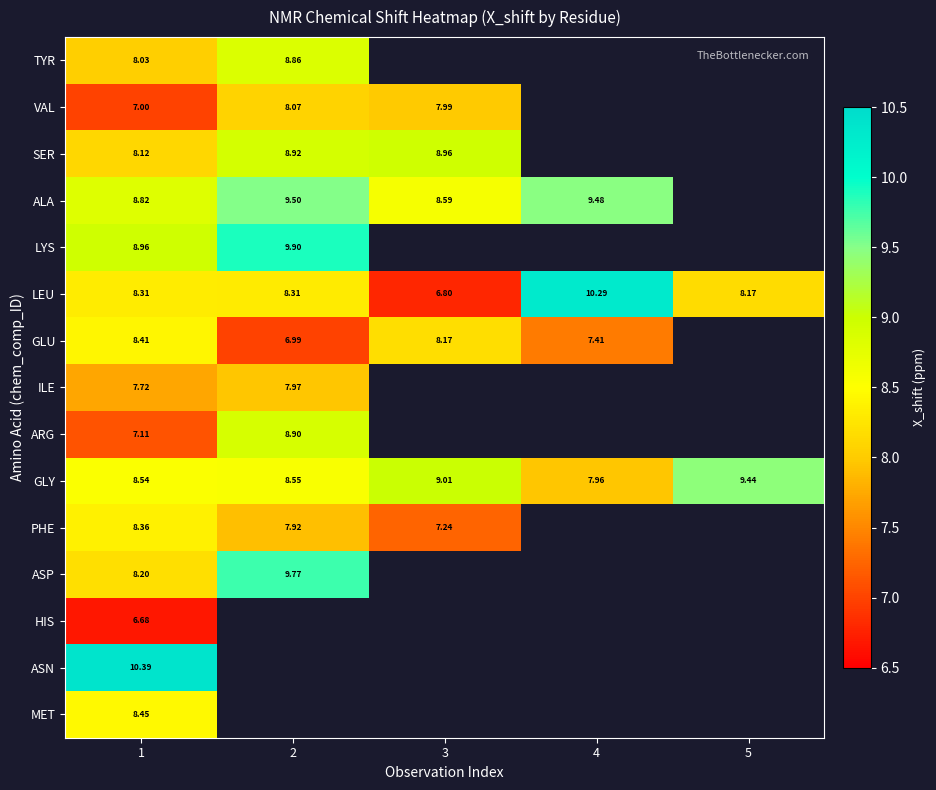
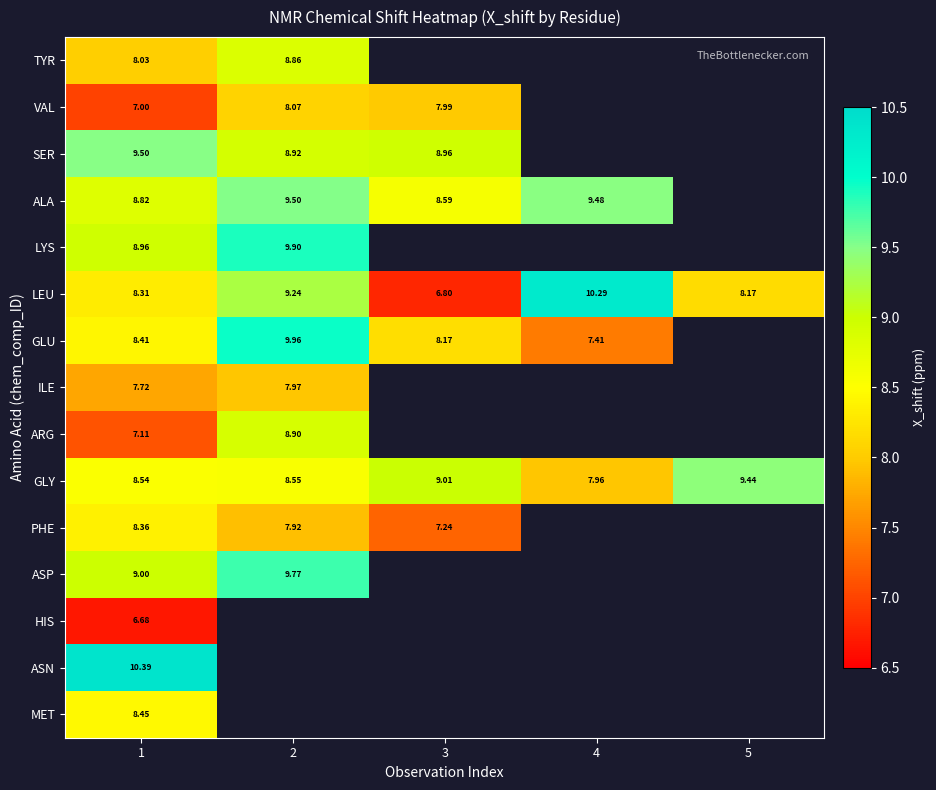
  {
    "TYR": {
      "1": 8.03,
      "2": 8.86
    },
    "VAL": {
      "1": 7.00,
      "2": 8.07,
      "3": 7.99
    },
    "SER": {
-     "1": 8.12,
+     "1": 9.50,
      "2": 8.92,
      "3": 8.96
    },
    "ALA": {
      "1": 8.82,
      "2": 9.50,
      "3": 8.59,
      "4": 9.48
    },
    "LYS": {
      "1": 8.96,
      "2": 9.90
    },
    "LEU": {
      "1": 8.31,
-     "2": 8.31,
+     "2": 9.24,
      "3": 6.80,
      "4": 10.29,
      "5": 8.17
    },
    "GLU": {
      "1": 8.41,
-     "2": 6.99,
+     "2": 9.96,
      "3": 8.17,
      "4": 7.41
    },
    "ILE": {
      "1": 7.72,
      "2": 7.97
    },
    "ARG": {
      "1": 7.11,
      "2": 8.90
    },
    "GLY": {
      "1": 8.54,
      "2": 8.55,
      "3": 9.01,
      "4": 7.96,
      "5": 9.44
    },
    "PHE": {
      "1": 8.36,
      "2": 7.92,
      "3": 7.24
    },
    "ASP": {
-     "1": 8.20,
+     "1": 9.00,
      "2": 9.77
    },
    "HIS": {
      "1": 6.68
    },
    "ASN": {
      "1": 10.39
    },
    "MET": {
      "1": 8.45
    }
  }
